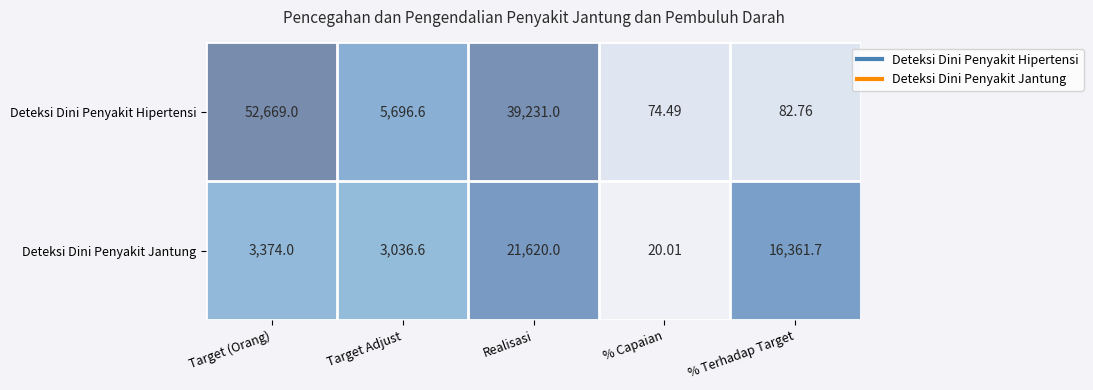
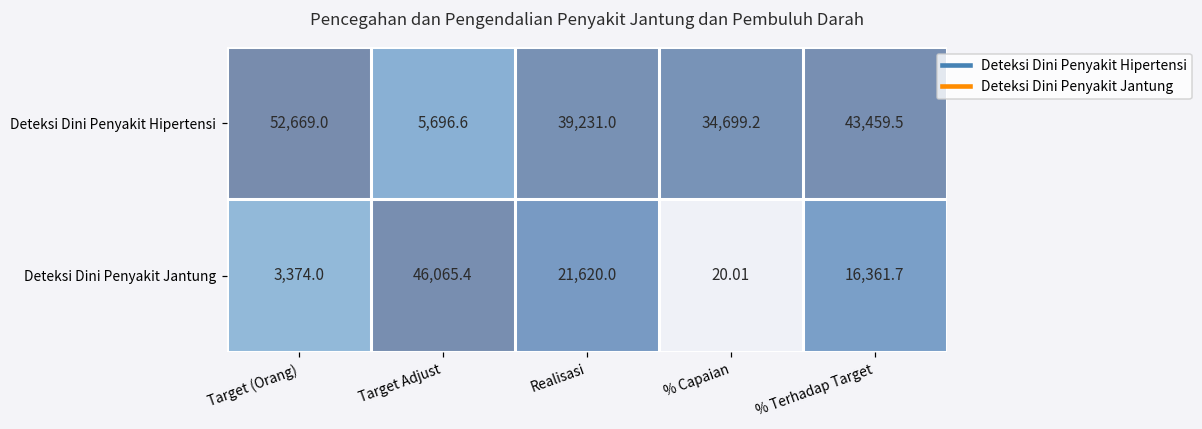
  {
    "Deteksi Dini Penyakit Hipertensi": {
      "Target (Orang)": "52,669.0",
      "Target Adjust": "5,696.6",
      "Realisasi": "39,231.0",
-     "% Capaian": "74.49",
-     "% Terhadap Target": "82.76"
+     "% Capaian": "34,699.2",
+     "% Terhadap Target": "43,459.5"
    },
    "Deteksi Dini Penyakit Jantung": {
      "Target (Orang)": "3,374.0",
-     "Target Adjust": "3,036.6",
+     "Target Adjust": "46,065.4",
      "Realisasi": "21,620.0",
      "% Capaian": "20.01",
      "% Terhadap Target": "16,361.7"
    }
  }
